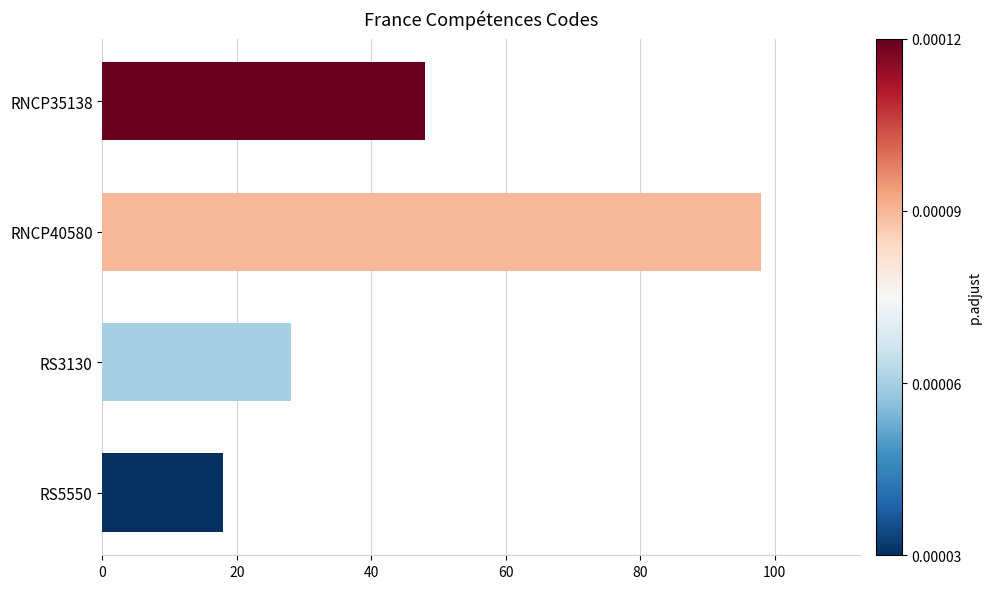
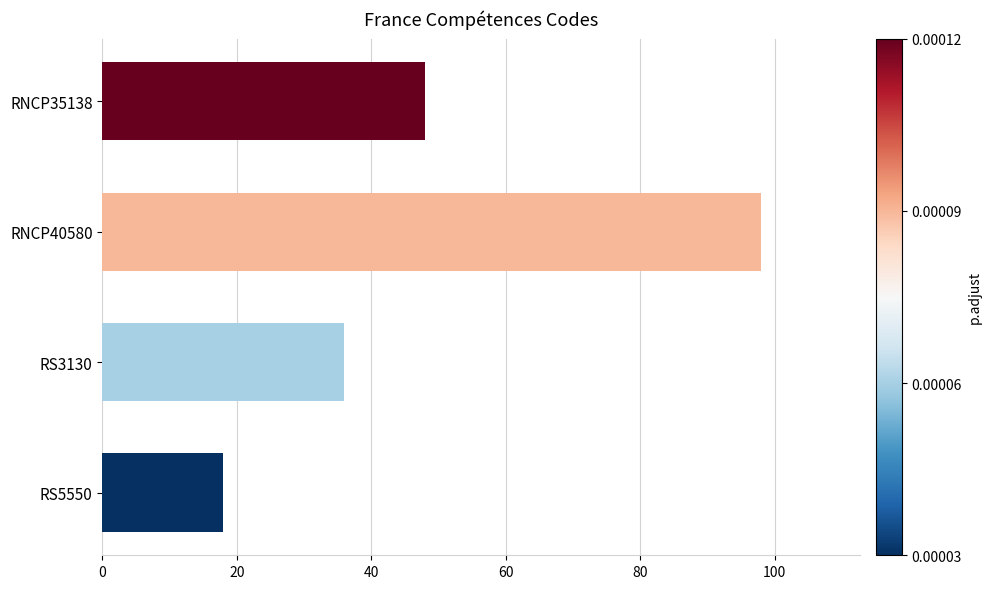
  {
    "RNCP35138": 48,
    "RNCP40580": 98,
-   "RS3130": 28,
+   "RS3130": 36,
    "RS5550": 18
  }
